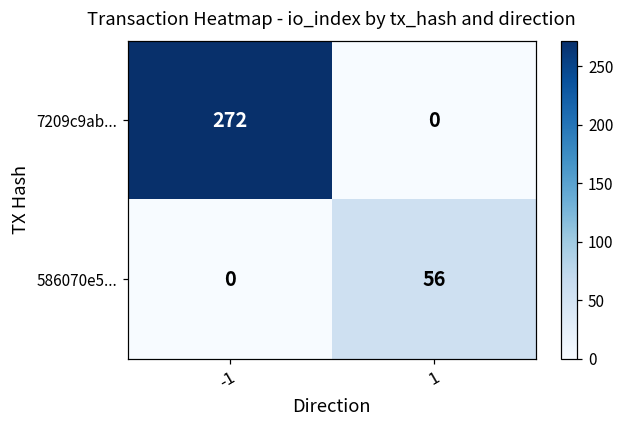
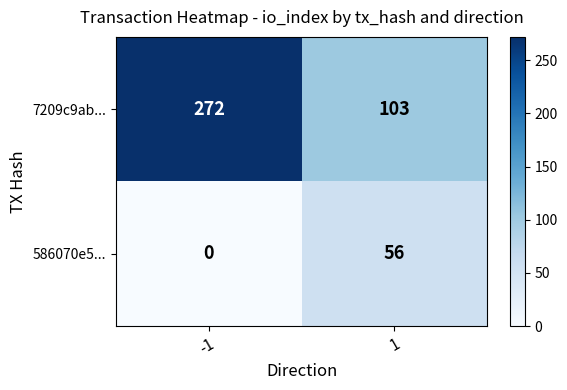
  {
    "7209c9ab...": {
      "-1": 272,
-     "1": 0
+     "1": 103
    },
    "586070e5...": {
      "-1": 0,
      "1": 56
    }
  }
